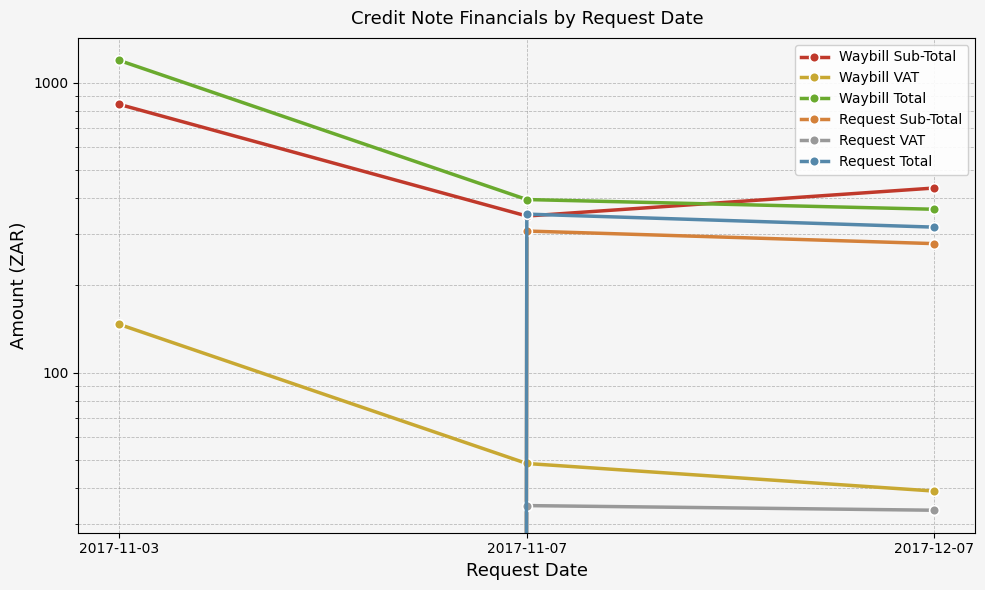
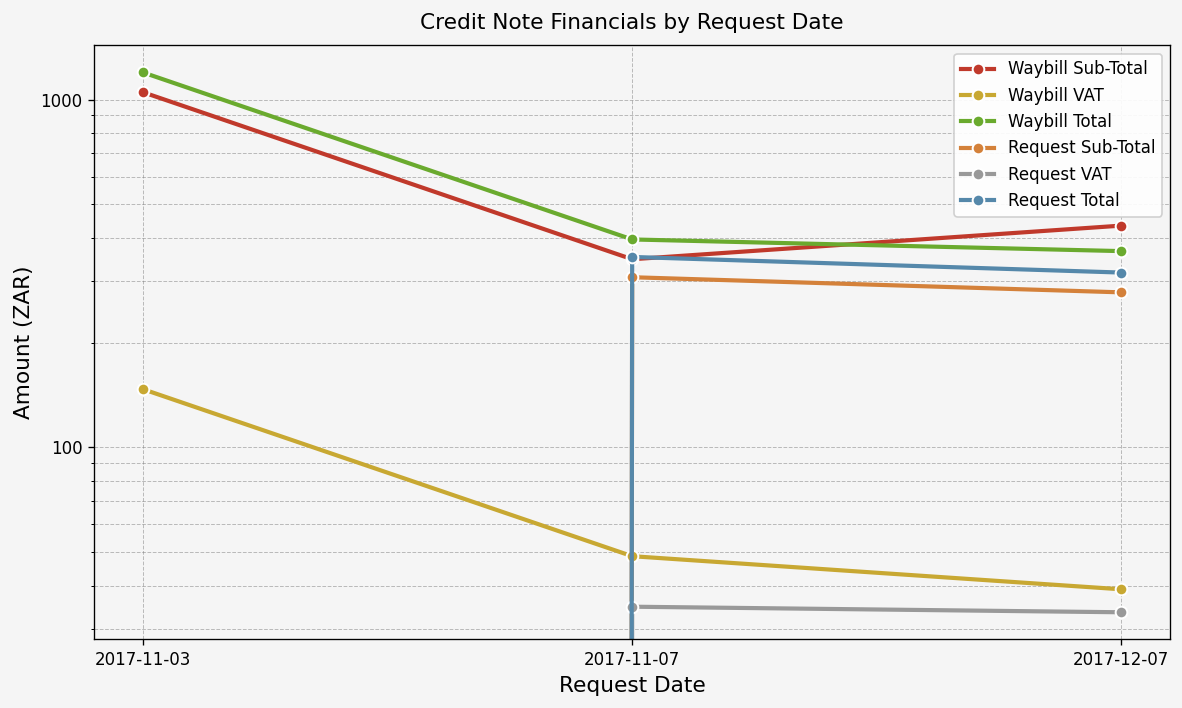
  {
    "Waybill Sub-Total": {
-     "2017-11-03": 840,
+     "2017-11-03": 1050,
      "2017-12-07": 430
    },
    "Waybill Total": {
      "2017-11-03": 1200,
      "2017-11-07": 400,
      "2017-12-07": 370
    },
    "Request VAT": {
      "2017-11-07": 35,
      "2017-12-07": 34
    },
    "Request Total": {
      "2017-12-07": 320
    }
  }
